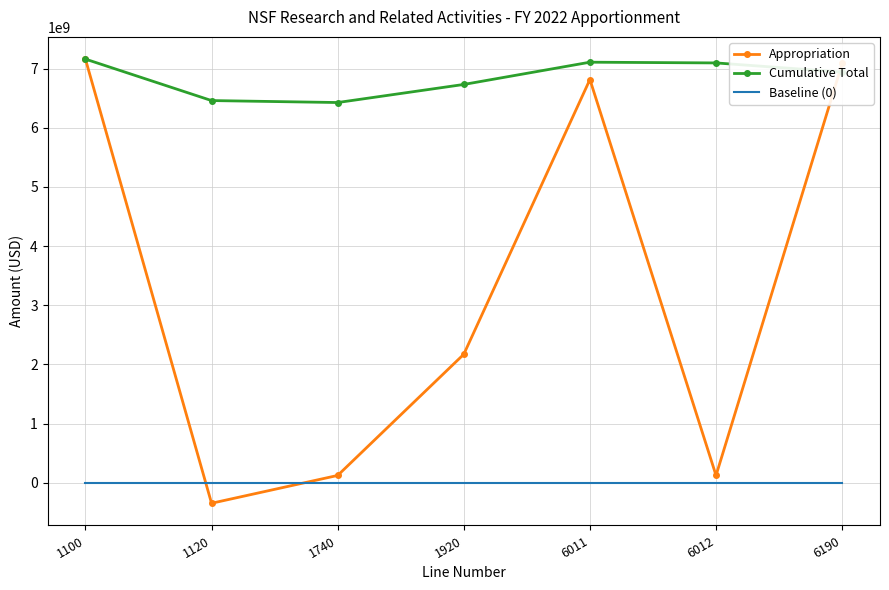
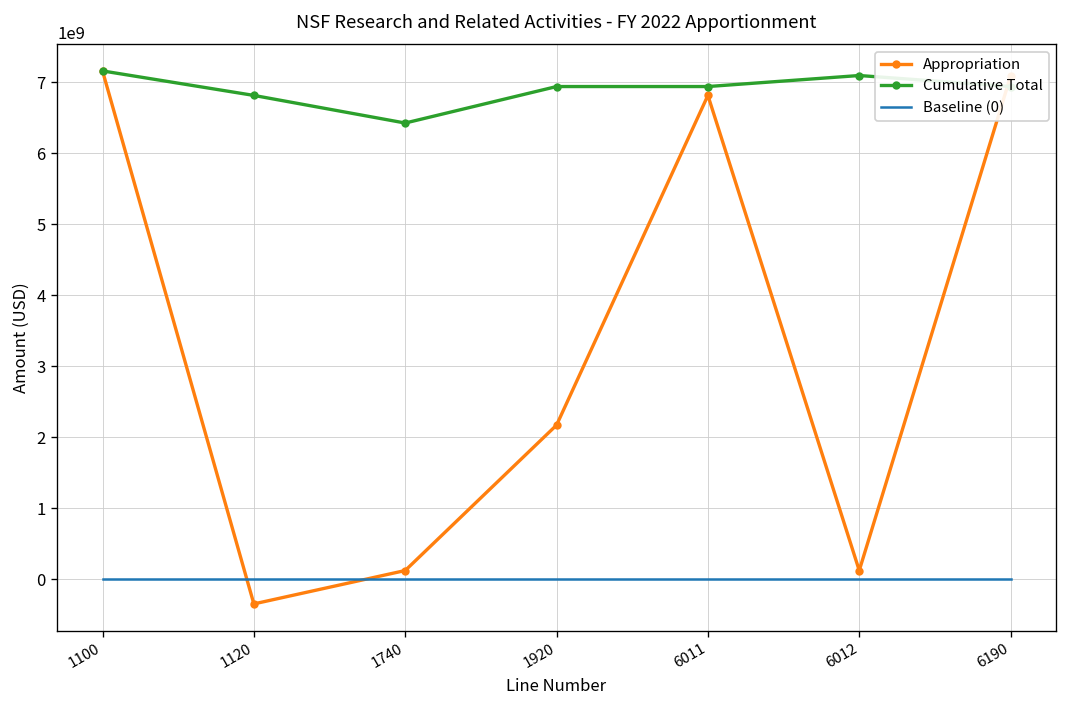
  {
    "Appropriation": {
      "1120": -300000000,
      "1740": 100000000,
      "1920": 2200000000,
      "6011": 6800000000,
      "6012": 100000000
    },
    "Cumulative Total": {
-     "1120": 6500000000,
+     "1120": 6800000000,
      "1740": 6400000000,
-     "1920": 6700000000,
-     "6011": 7100000000,
+     "1920": 6900000000,
+     "6011": 6900000000,
      "6012": 7100000000
    },
    "Baseline (0)": {
      "1100": 0,
      "1120": 0,
      "1740": 0,
      "1920": 0,
      "6011": 0,
      "6012": 0,
      "6190": 0
    }
  }
